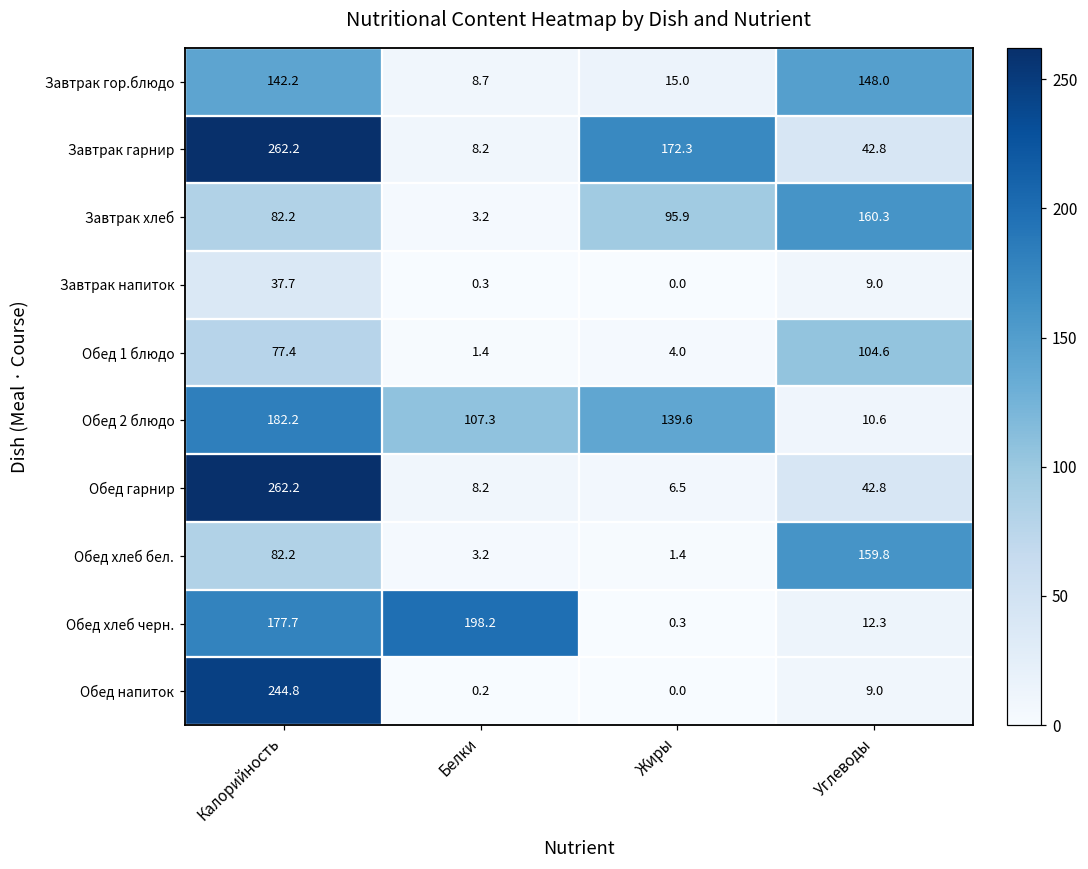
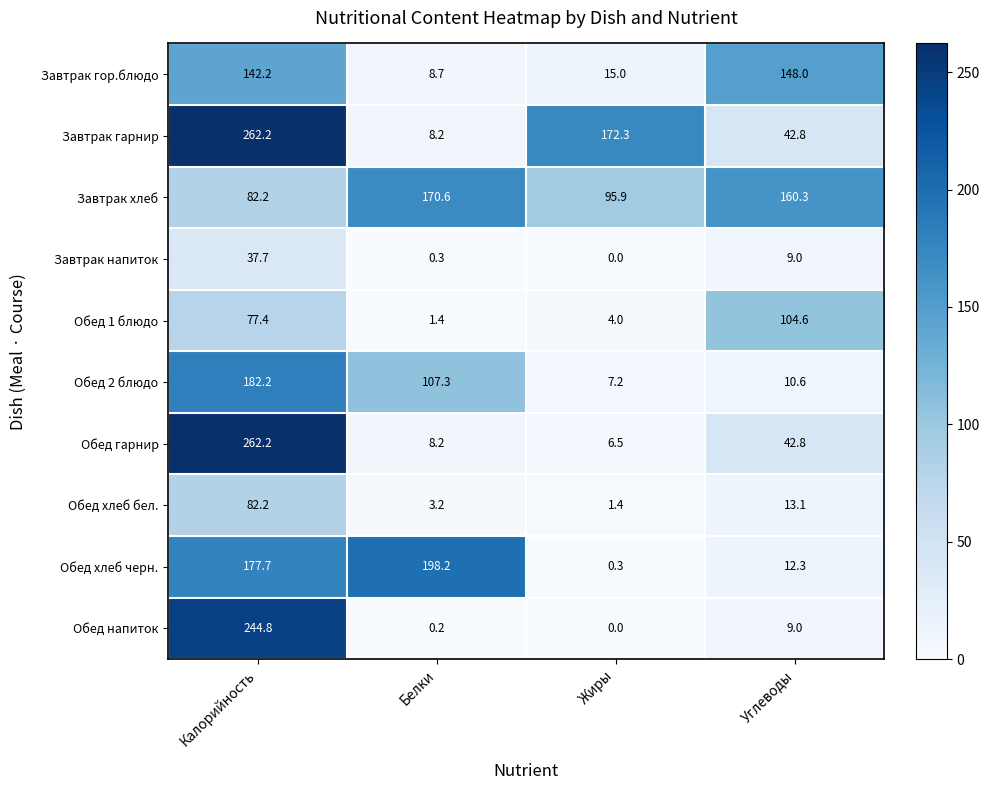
  {
    "Завтрак гор.блюдо": {
      "Калорийность": 142.2,
      "Белки": 8.7,
      "Жиры": 15.0,
      "Углеводы": 148.0
    },
    "Завтрак гарнир": {
      "Калорийность": 262.2,
      "Белки": 8.2,
      "Жиры": 172.3,
      "Углеводы": 42.8
    },
    "Завтрак хлеб": {
      "Калорийность": 82.2,
-     "Белки": 3.2,
+     "Белки": 170.6,
      "Жиры": 95.9,
      "Углеводы": 160.3
    },
    "Завтрак напиток": {
      "Калорийность": 37.7,
      "Белки": 0.3,
      "Жиры": 0.0,
      "Углеводы": 9.0
    },
    "Обед 1 блюдо": {
      "Калорийность": 77.4,
      "Белки": 1.4,
      "Жиры": 4.0,
      "Углеводы": 104.6
    },
    "Обед 2 блюдо": {
      "Калорийность": 182.2,
      "Белки": 107.3,
-     "Жиры": 139.6,
+     "Жиры": 7.2,
      "Углеводы": 10.6
    },
    "Обед гарнир": {
      "Калорийность": 262.2,
      "Белки": 8.2,
      "Жиры": 6.5,
      "Углеводы": 42.8
    },
    "Обед хлеб бел.": {
      "Калорийность": 82.2,
      "Белки": 3.2,
      "Жиры": 1.4,
-     "Углеводы": 159.8
+     "Углеводы": 13.1
    },
    "Обед хлеб черн.": {
      "Калорийность": 177.7,
      "Белки": 198.2,
      "Жиры": 0.3,
      "Углеводы": 12.3
    },
    "Обед напиток": {
      "Калорийность": 244.8,
      "Белки": 0.2,
      "Жиры": 0.0,
      "Углеводы": 9.0
    }
  }
